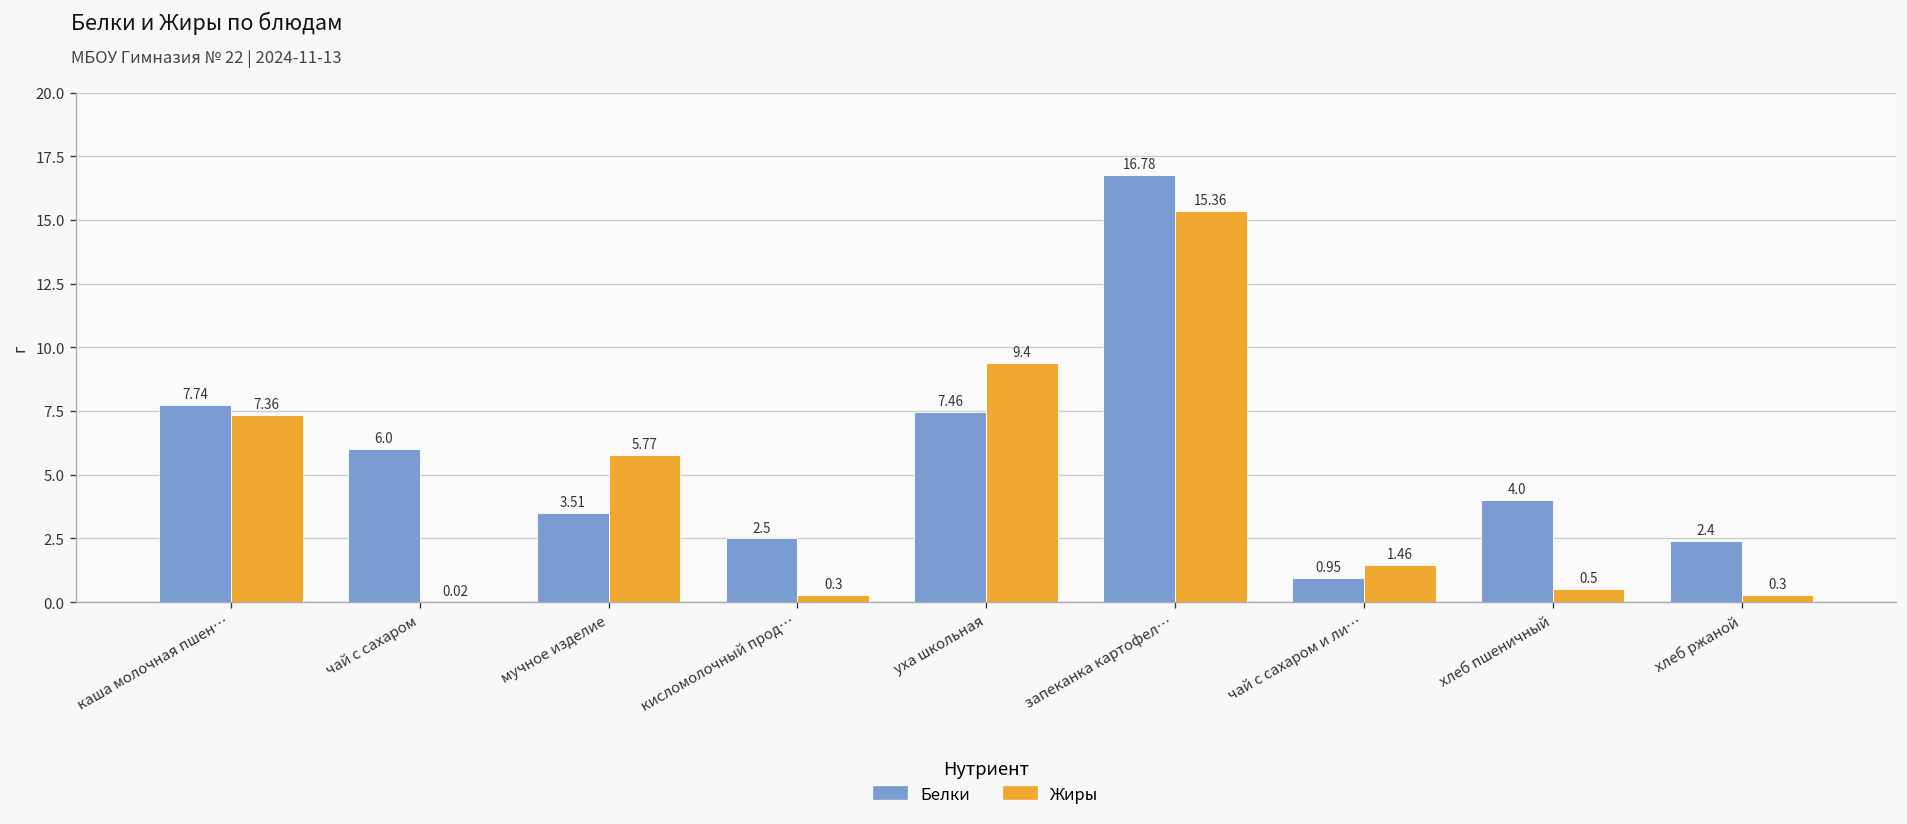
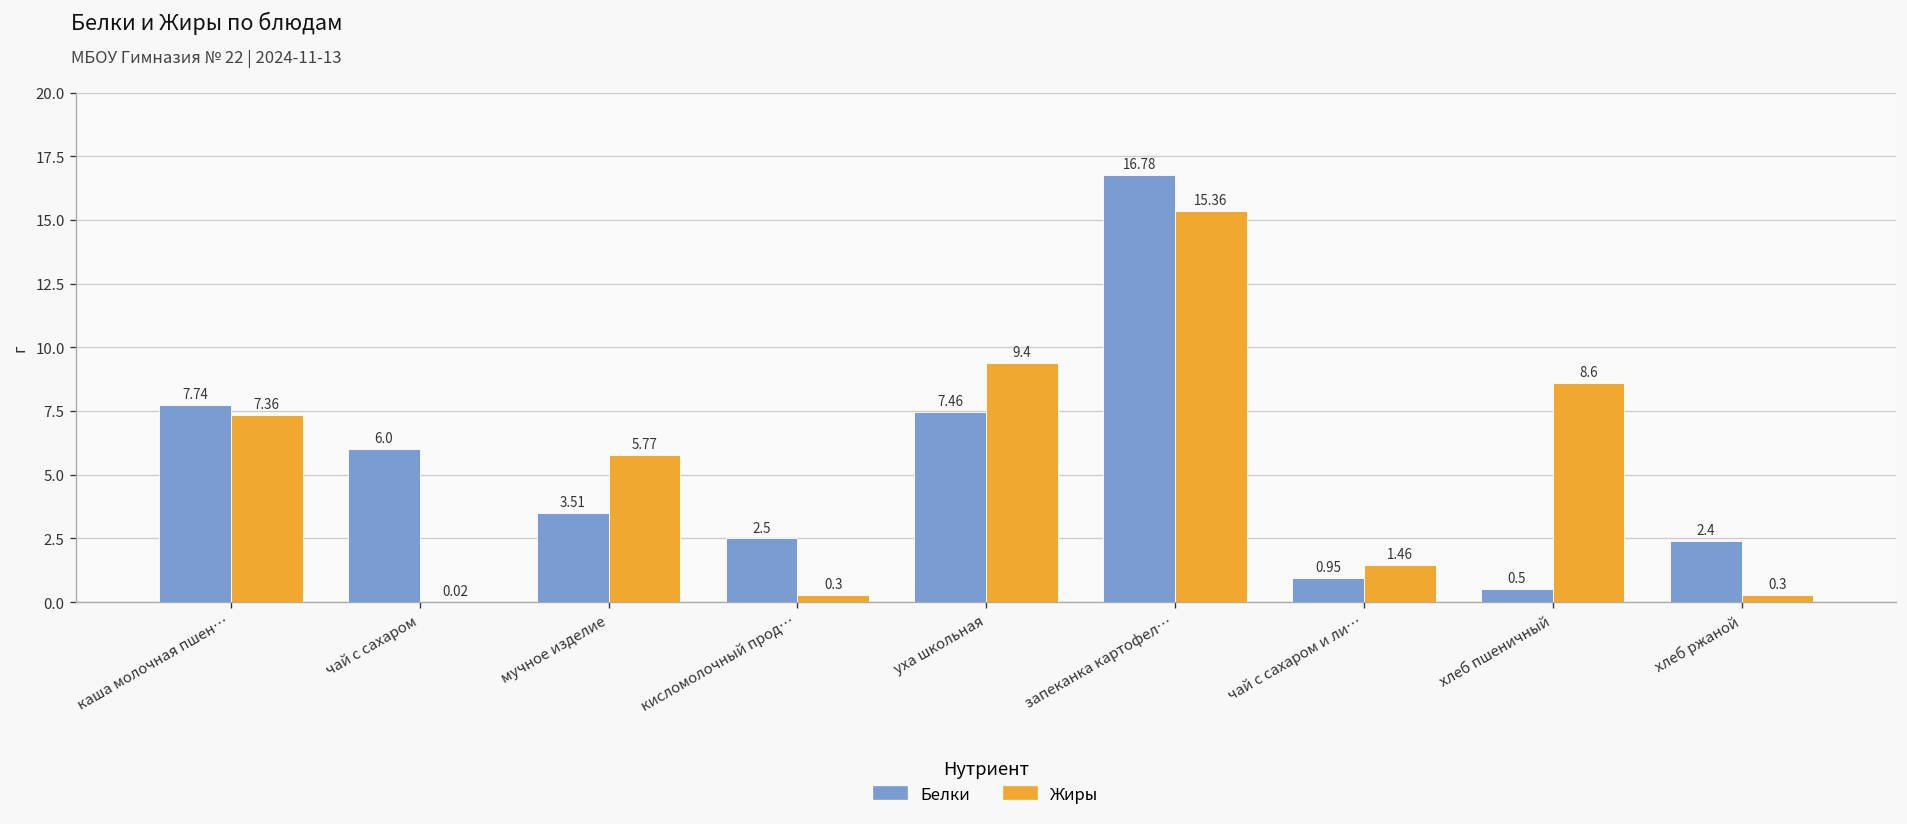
  {
    "Белки": {
      "каша молочная пшен…": 7.74,
      "чай с сахаром": 6.0,
      "мучное изделие": 3.51,
      "кисломолочный прод…": 2.5,
      "уха школьная": 7.46,
      "запеканка картофел…": 16.78,
      "чай с сахаром и ли…": 0.95,
-     "хлеб пшеничный": 4.0,
+     "хлеб пшеничный": 0.5,
      "хлеб ржаной": 2.4
    },
    "Жиры": {
      "каша молочная пшен…": 7.36,
      "чай с сахаром": 0.02,
      "мучное изделие": 5.77,
      "кисломолочный прод…": 0.3,
      "уха школьная": 9.4,
      "запеканка картофел…": 15.36,
      "чай с сахаром и ли…": 1.46,
-     "хлеб пшеничный": 0.5,
+     "хлеб пшеничный": 8.6,
      "хлеб ржаной": 0.3
    }
  }
